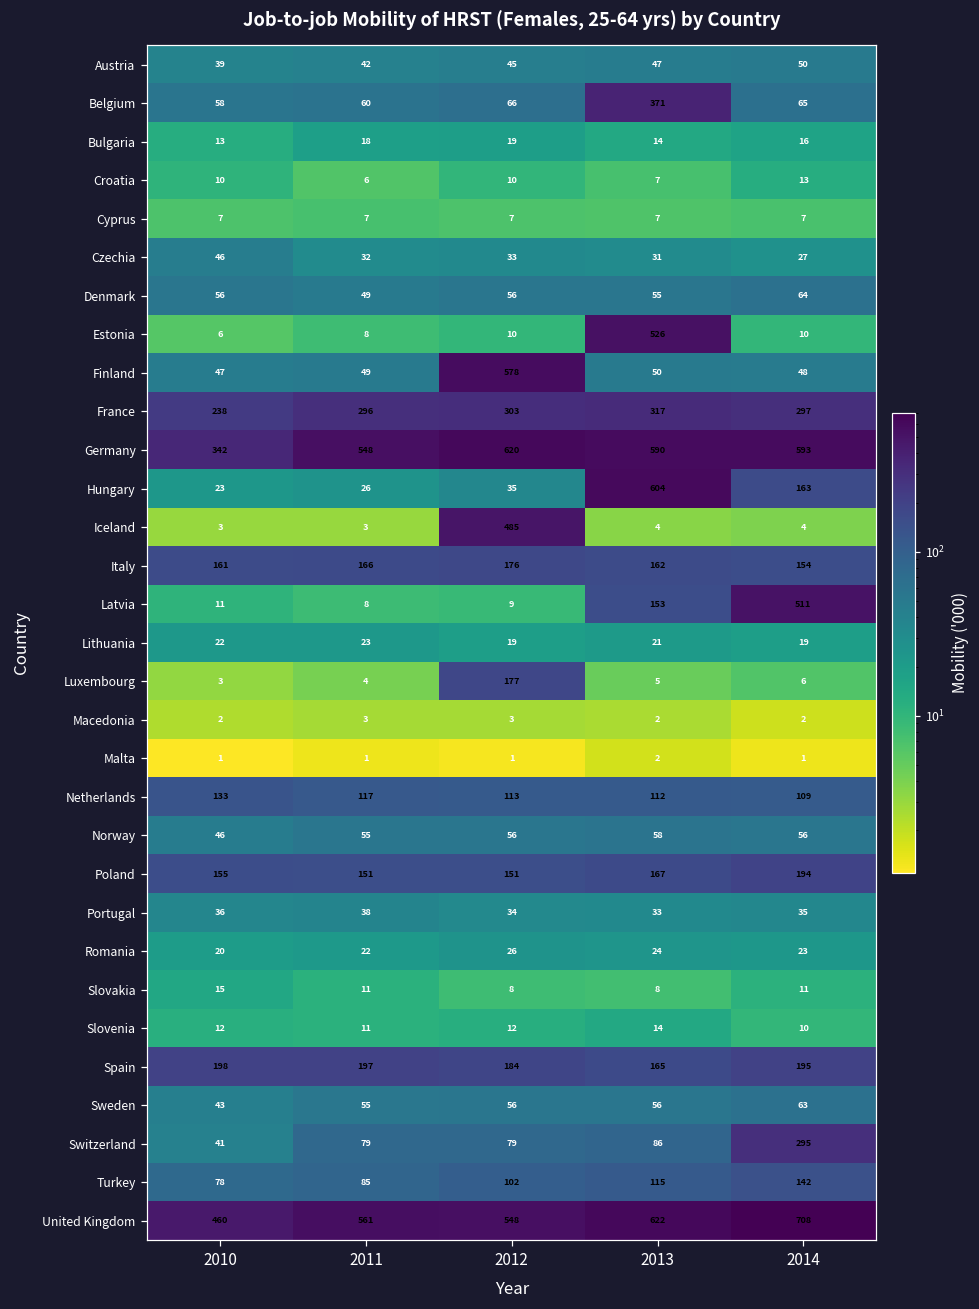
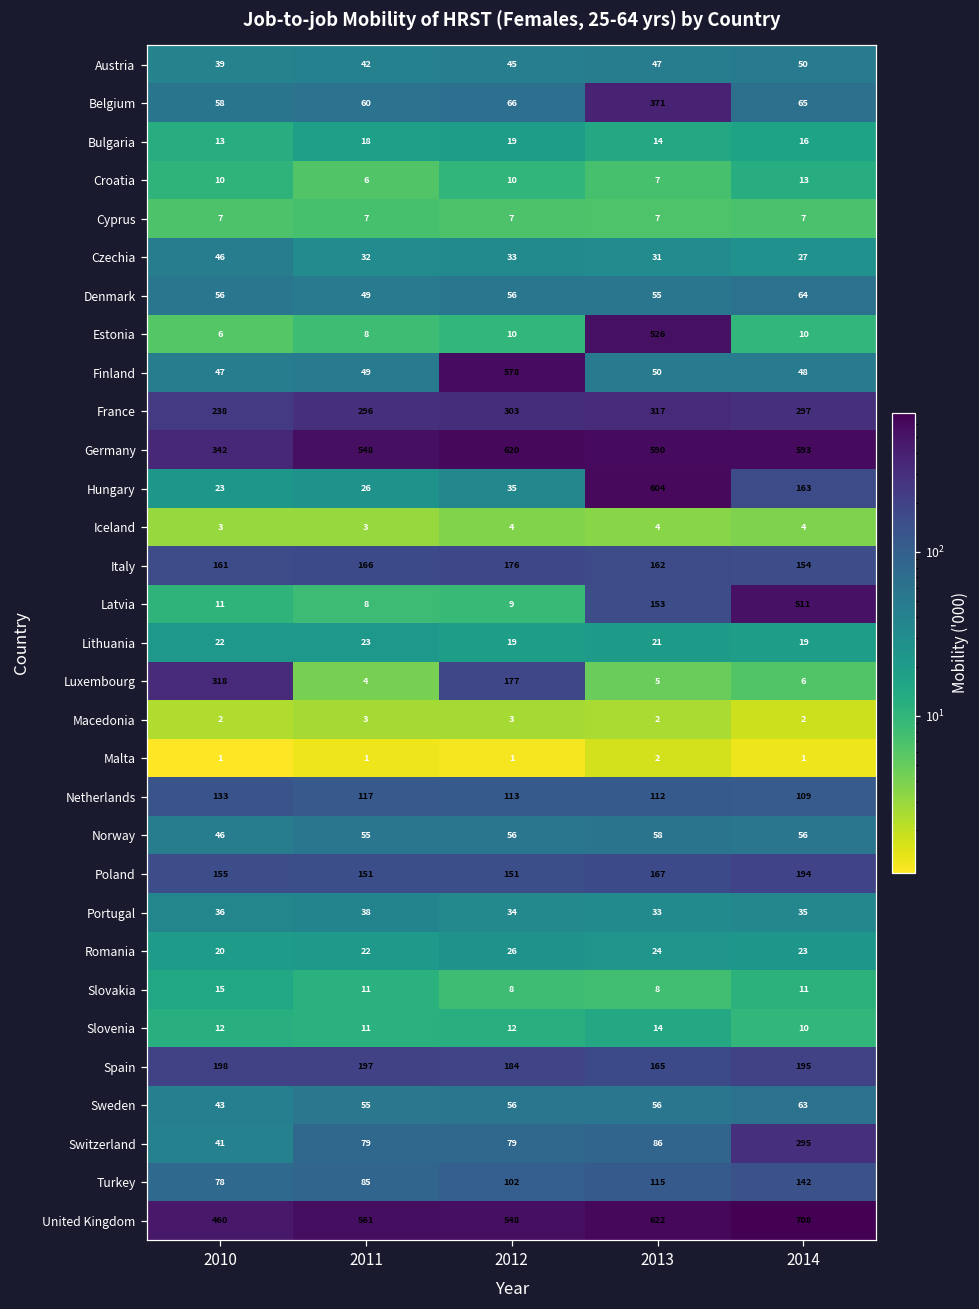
  {
    "Austria": {
      "2010": 39,
      "2011": 42,
      "2012": 45,
      "2013": 47,
      "2014": 50
    },
    "Belgium": {
      "2010": 58,
      "2011": 60,
      "2012": 66,
      "2013": 371,
      "2014": 65
    },
    "Bulgaria": {
      "2010": 13,
      "2011": 18,
      "2012": 19,
      "2013": 14,
      "2014": 16
    },
    "Croatia": {
      "2010": 10,
      "2011": 6,
      "2012": 10,
      "2013": 7,
      "2014": 13
    },
    "Cyprus": {
      "2010": 7,
      "2011": 7,
      "2012": 7,
      "2013": 7,
      "2014": 7
    },
    "Czechia": {
      "2010": 46,
      "2011": 32,
      "2012": 33,
      "2013": 31,
      "2014": 27
    },
    "Denmark": {
      "2010": 56,
      "2011": 49,
      "2012": 56,
      "2013": 55,
      "2014": 64
    },
    "Estonia": {
      "2010": 6,
      "2011": 8,
      "2012": 10,
      "2013": 526,
      "2014": 10
    },
    "Finland": {
      "2010": 47,
      "2011": 49,
      "2012": 578,
      "2013": 50,
      "2014": 48
    },
    "France": {
      "2010": 238,
      "2011": 296,
      "2012": 303,
      "2013": 317,
      "2014": 297
    },
    "Germany": {
      "2010": 342,
      "2011": 548,
      "2012": 620,
      "2013": 590,
      "2014": 593
    },
    "Hungary": {
      "2010": 23,
      "2011": 26,
      "2012": 35,
      "2013": 604,
      "2014": 163
    },
    "Iceland": {
      "2010": 3,
      "2011": 3,
-     "2012": 485,
+     "2012": 4,
      "2013": 4,
      "2014": 4
    },
    "Italy": {
      "2010": 161,
      "2011": 166,
      "2012": 176,
      "2013": 162,
      "2014": 154
    },
    "Latvia": {
      "2010": 11,
      "2011": 8,
      "2012": 9,
      "2013": 153,
      "2014": 511
    },
    "Lithuania": {
      "2010": 22,
      "2011": 23,
      "2012": 19,
      "2013": 21,
      "2014": 19
    },
    "Luxembourg": {
-     "2010": 3,
+     "2010": 318,
      "2011": 4,
      "2012": 177,
      "2013": 5,
      "2014": 6
    },
    "Macedonia": {
      "2010": 2,
      "2011": 3,
      "2012": 3,
      "2013": 2,
      "2014": 2
    },
    "Malta": {
      "2010": 1,
      "2011": 1,
      "2012": 1,
      "2013": 2,
      "2014": 1
    },
    "Netherlands": {
      "2010": 133,
      "2011": 117,
      "2012": 113,
      "2013": 112,
      "2014": 109
    },
    "Norway": {
      "2010": 46,
      "2011": 55,
      "2012": 56,
      "2013": 58,
      "2014": 56
    },
    "Poland": {
      "2010": 155,
      "2011": 151,
      "2012": 151,
      "2013": 167,
      "2014": 194
    },
    "Portugal": {
      "2010": 36,
      "2011": 38,
      "2012": 34,
      "2013": 33,
      "2014": 35
    },
    "Romania": {
      "2010": 20,
      "2011": 22,
      "2012": 26,
      "2013": 24,
      "2014": 23
    },
    "Slovakia": {
      "2010": 15,
      "2011": 11,
      "2012": 8,
      "2013": 8,
      "2014": 11
    },
    "Slovenia": {
      "2010": 12,
      "2011": 11,
      "2012": 12,
      "2013": 14,
      "2014": 10
    },
    "Spain": {
      "2010": 198,
      "2011": 197,
      "2012": 184,
      "2013": 165,
      "2014": 195
    },
    "Sweden": {
      "2010": 43,
      "2011": 55,
      "2012": 56,
      "2013": 56,
      "2014": 63
    },
    "Switzerland": {
      "2010": 41,
      "2011": 79,
      "2012": 79,
      "2013": 86,
      "2014": 295
    },
    "Turkey": {
      "2010": 78,
      "2011": 85,
      "2012": 102,
      "2013": 115,
      "2014": 142
    },
    "United Kingdom": {
      "2010": 460,
      "2011": 561,
      "2012": 548,
      "2013": 622,
      "2014": 708
    }
  }
